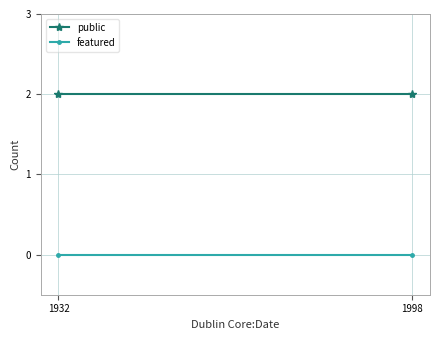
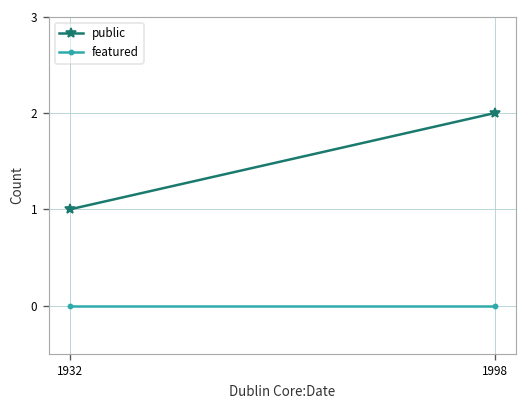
  {
    "public": {
-     "1932": 2,
+     "1932": 1,
      "1998": 2
    },
    "featured": {
      "1932": 0,
      "1998": 0
    }
  }
